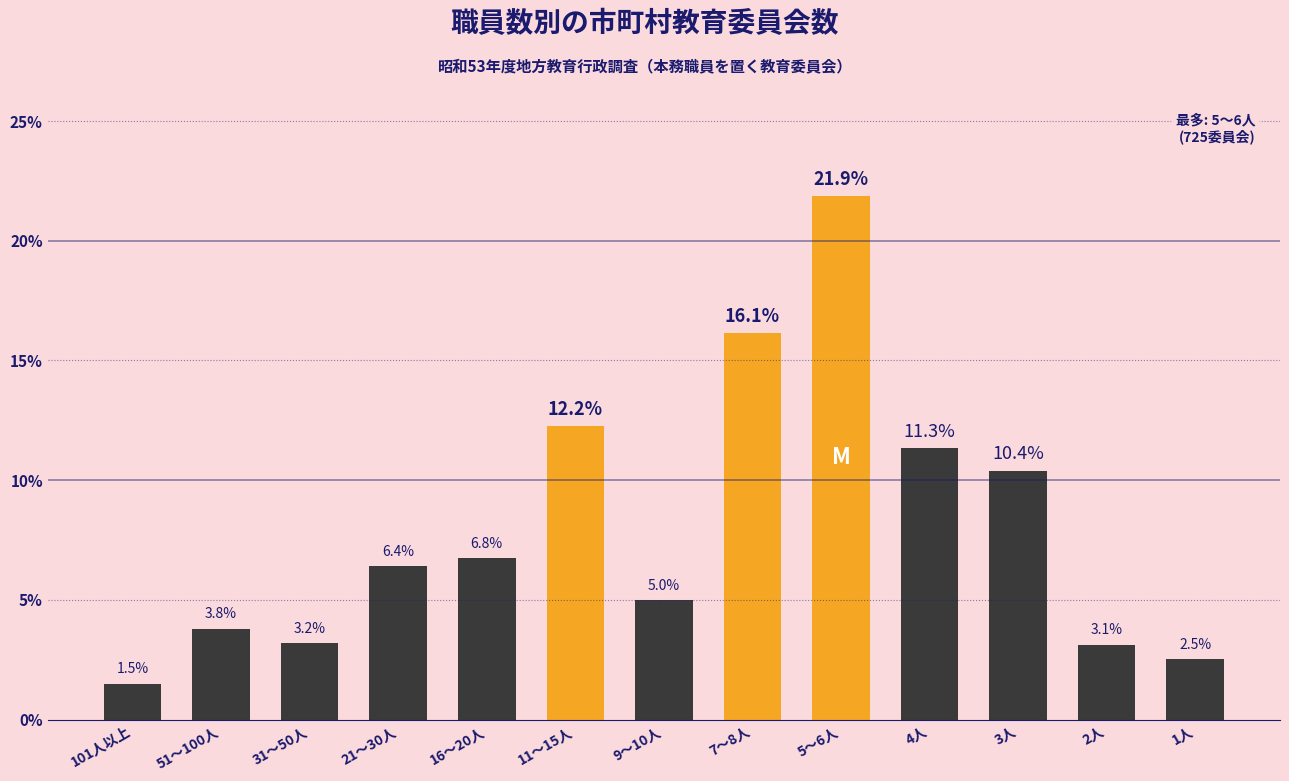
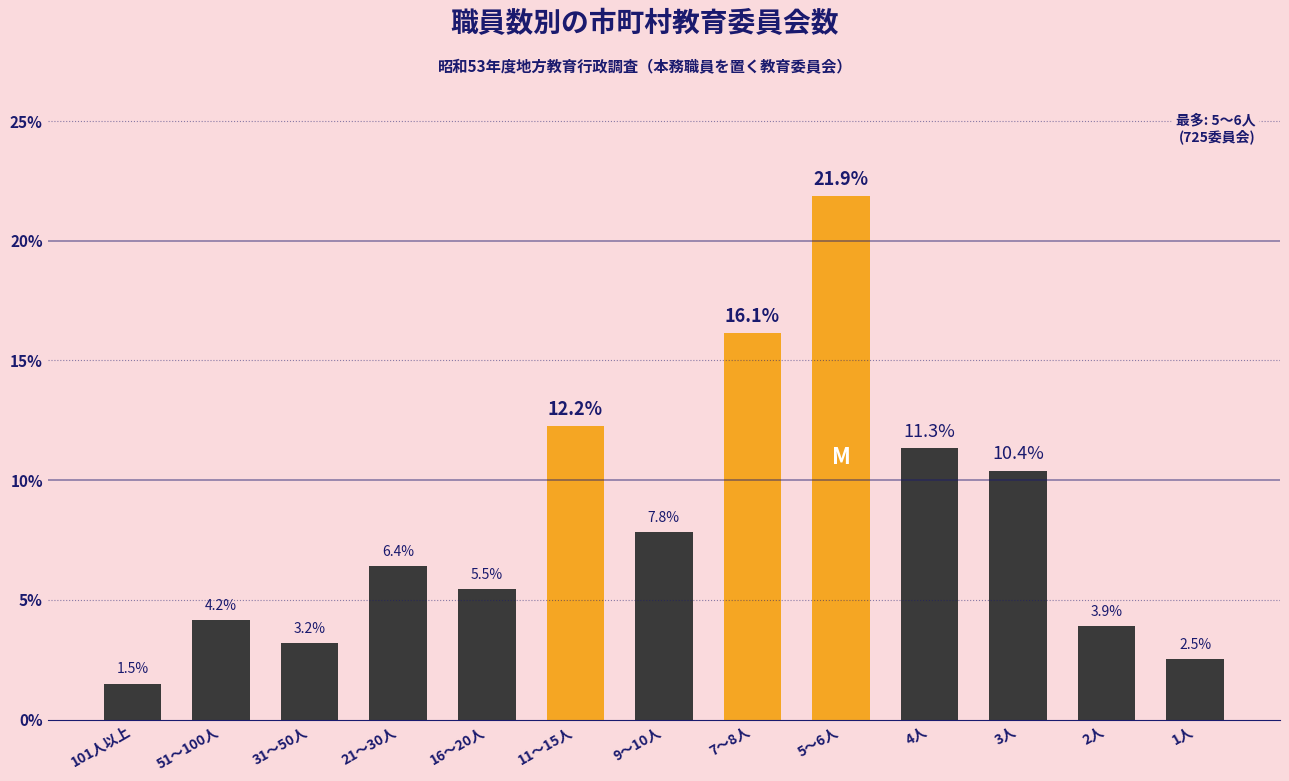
  {
    "101人以上": "1.5%",
-   "51～100人": "3.8%",
+   "51～100人": "4.2%",
    "31～50人": "3.2%",
    "21～30人": "6.4%",
-   "16～20人": "6.8%",
+   "16～20人": "5.5%",
    "11～15人": "12.2%",
-   "9～10人": "5.0%",
+   "9～10人": "7.8%",
    "7～8人": "16.1%",
    "5～6人": "21.9%",
    "4人": "11.3%",
    "3人": "10.4%",
-   "2人": "3.1%",
+   "2人": "3.9%",
    "1人": "2.5%"
  }
